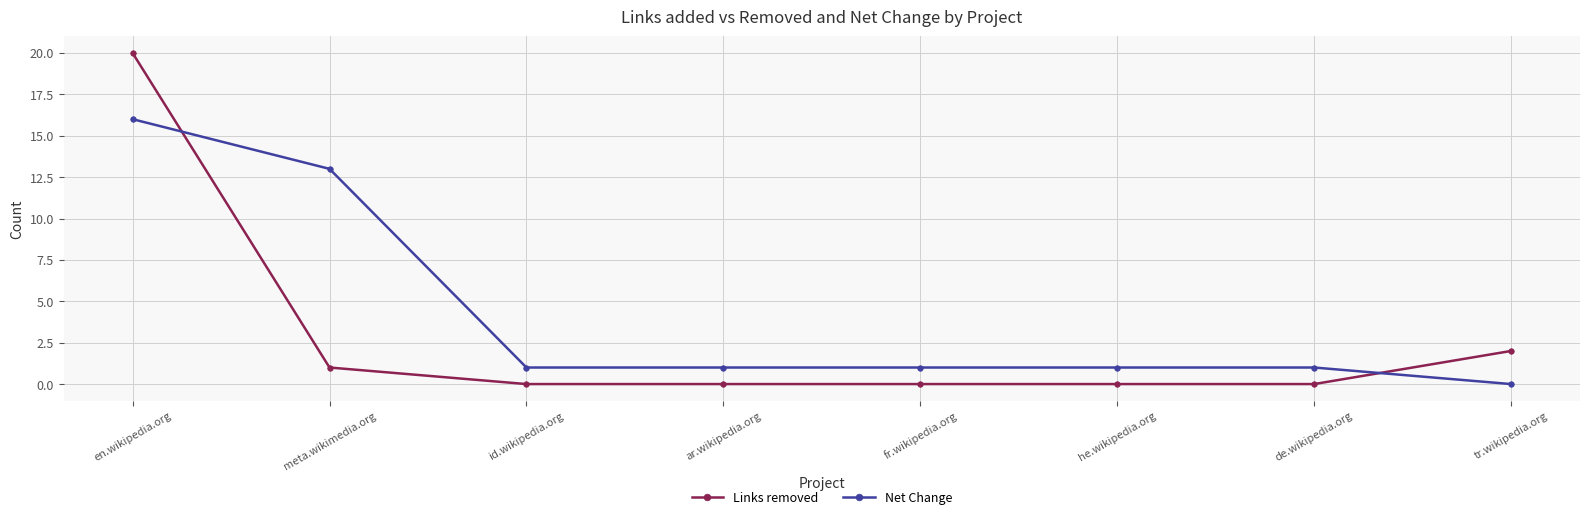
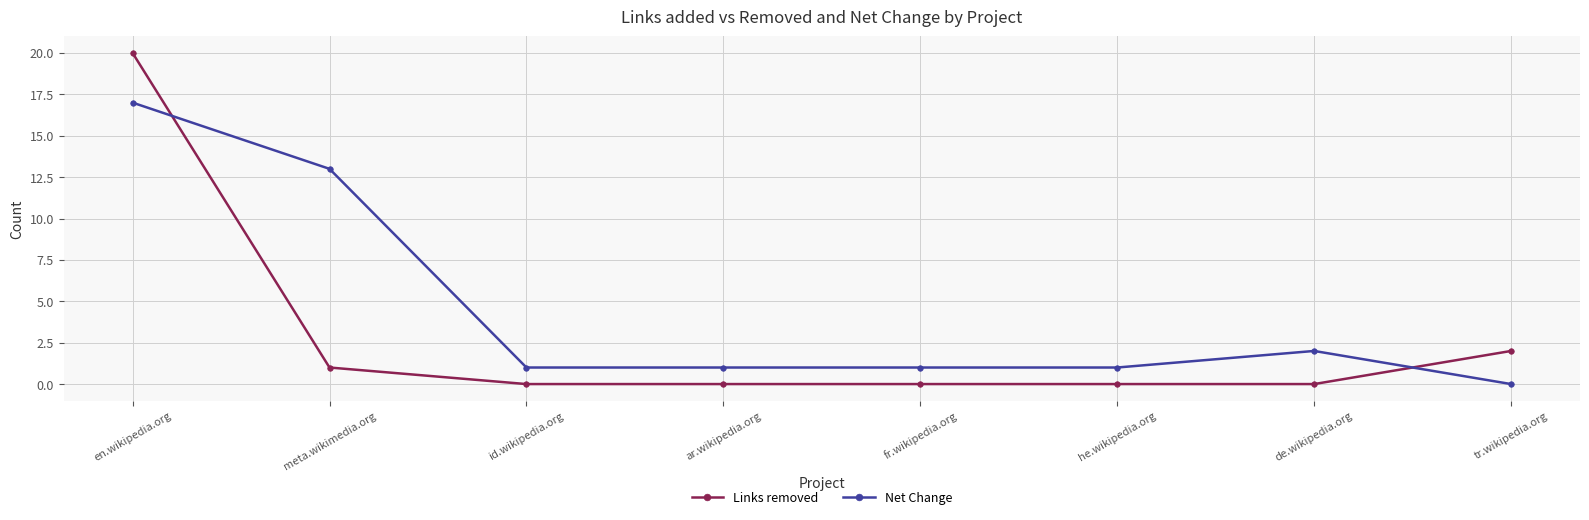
  {
    "Links removed": {
      "en.wikipedia.org": 20,
      "meta.wikimedia.org": 1,
      "id.wikipedia.org": 0,
      "ar.wikipedia.org": 0,
      "fr.wikipedia.org": 0,
      "he.wikipedia.org": 0,
      "de.wikipedia.org": 0,
      "tr.wikipedia.org": 2
    },
    "Net Change": {
-     "en.wikipedia.org": 16,
+     "en.wikipedia.org": 17,
      "meta.wikimedia.org": 13,
      "id.wikipedia.org": 1,
      "ar.wikipedia.org": 1,
      "fr.wikipedia.org": 1,
      "he.wikipedia.org": 1,
-     "de.wikipedia.org": 1,
+     "de.wikipedia.org": 2,
      "tr.wikipedia.org": 0
    }
  }
